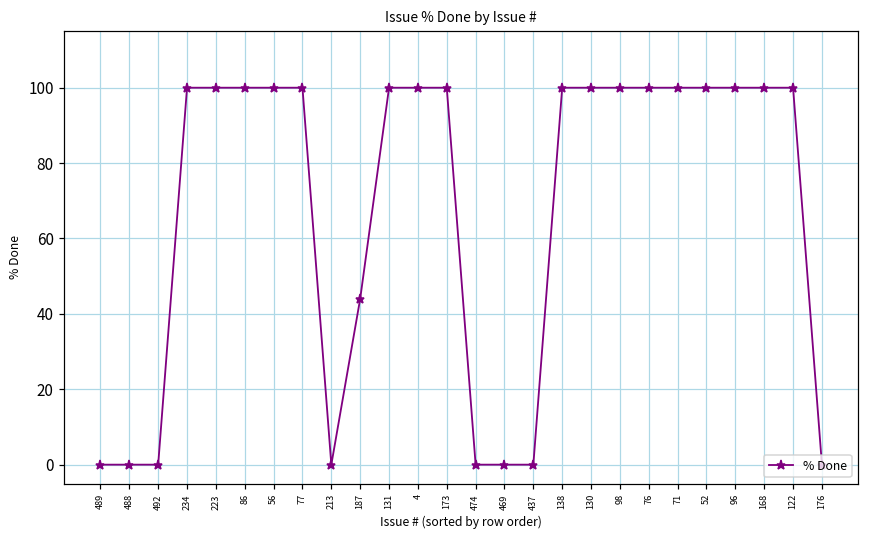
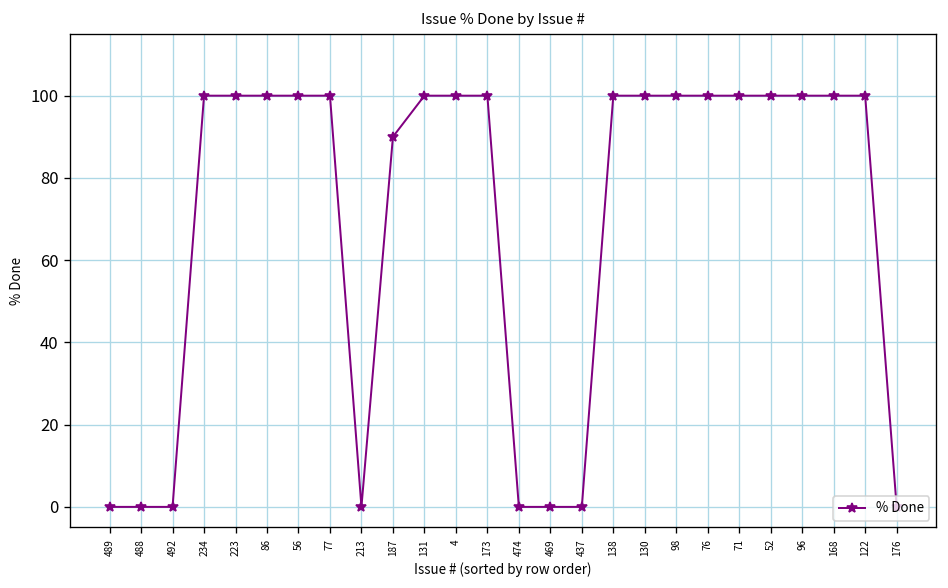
  {
    "489": 0,
    "488": 0,
    "492": 0,
    "234": 100,
    "223": 100,
    "86": 100,
    "56": 100,
    "77": 100,
    "213": 0,
-   "187": 44,
+   "187": 90,
    "131": 100,
    "4": 100,
    "173": 100,
    "474": 0,
    "469": 0,
    "437": 0,
    "138": 100,
    "130": 100,
    "98": 100,
    "76": 100,
    "71": 100,
    "52": 100,
    "96": 100,
    "168": 100,
    "122": 100
  }
